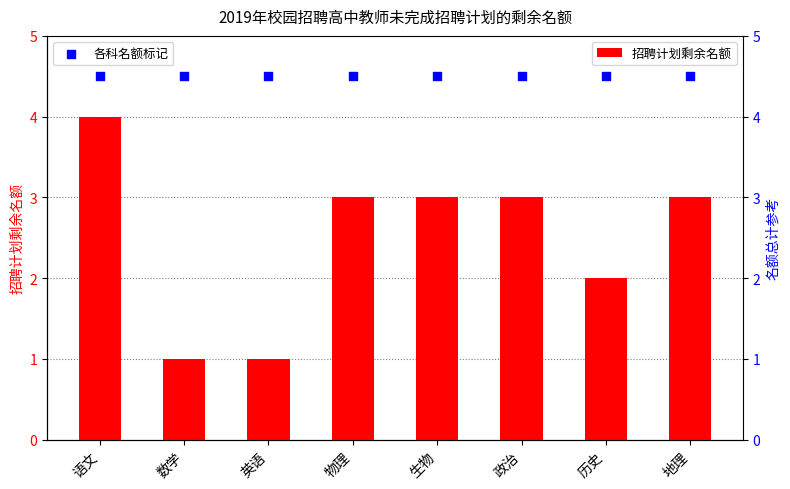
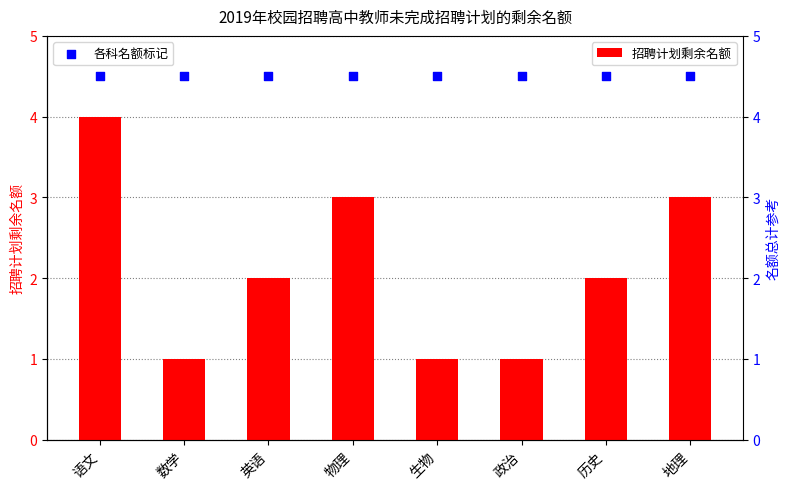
  {
    "招聘计划剩余名额": {
      "语文": 4,
      "数学": 1,
-     "英语": 1,
+     "英语": 2,
      "物理": 3,
-     "生物": 3,
-     "政治": 3,
+     "生物": 1,
+     "政治": 1,
      "历史": 2,
      "地理": 3
    }
  }
